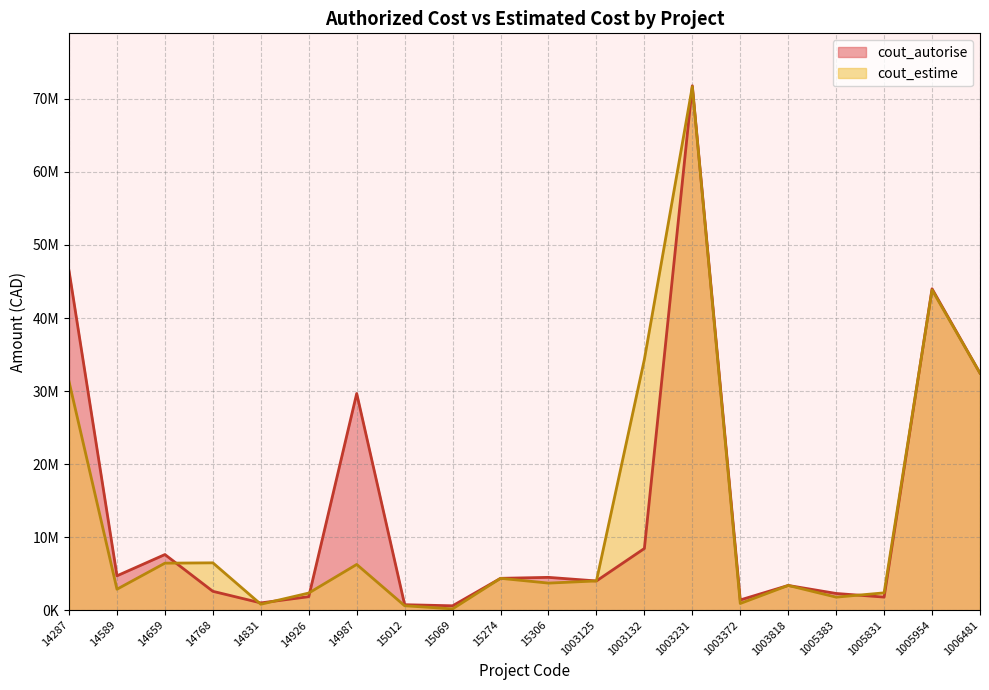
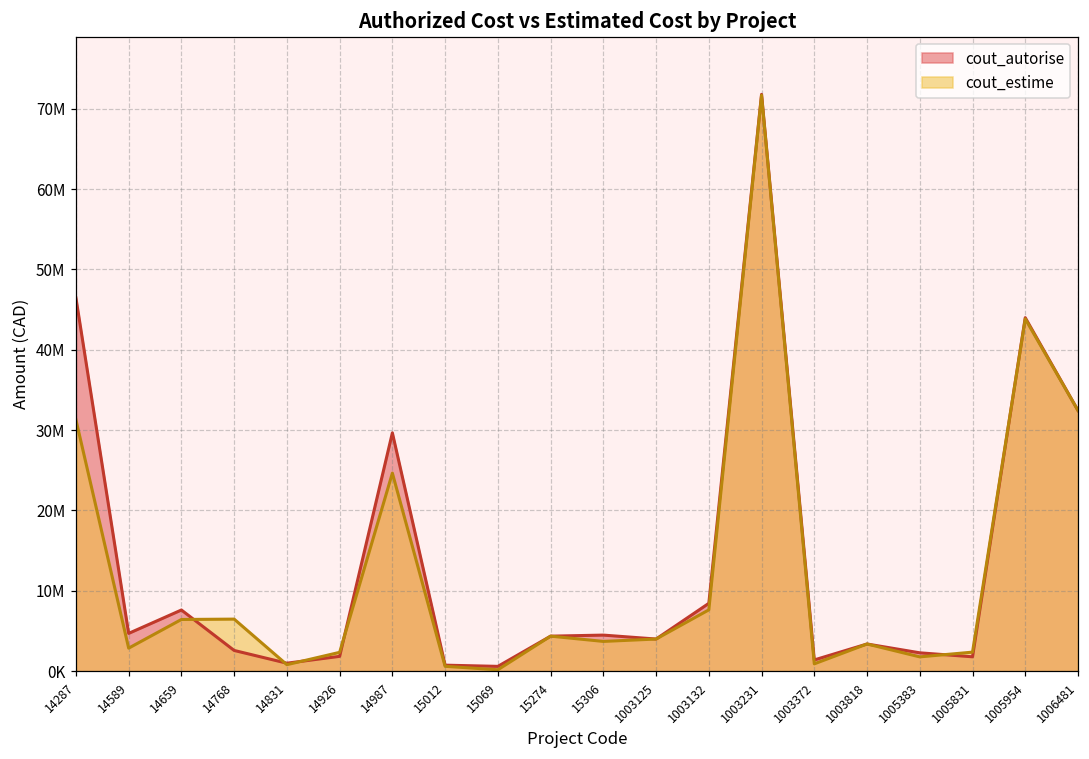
  {
    "cout_autorise": {
      "14287": 46000000,
      "14589": 5000000,
      "14659": 8000000,
      "14768": 3000000,
      "14926": 2000000,
      "14987": 30000000,
      "15069": 1000000,
      "15306": 4000000,
      "1003132": 8000000,
      "1003372": 1000000,
      "1005383": 2000000,
      "1005831": 2000000
    },
    "cout_estime": {
      "14287": 31000000,
      "14589": 3000000,
      "14659": 6000000,
      "14768": 6000000,
      "14926": 2000000,
-     "14987": 6000000,
+     "14987": 25000000,
      "15069": 0,
      "15306": 4000000,
-     "1003132": 34000000,
+     "1003132": 8000000,
      "1003372": 1000000,
      "1005383": 2000000,
      "1005831": 2000000
    }
  }
